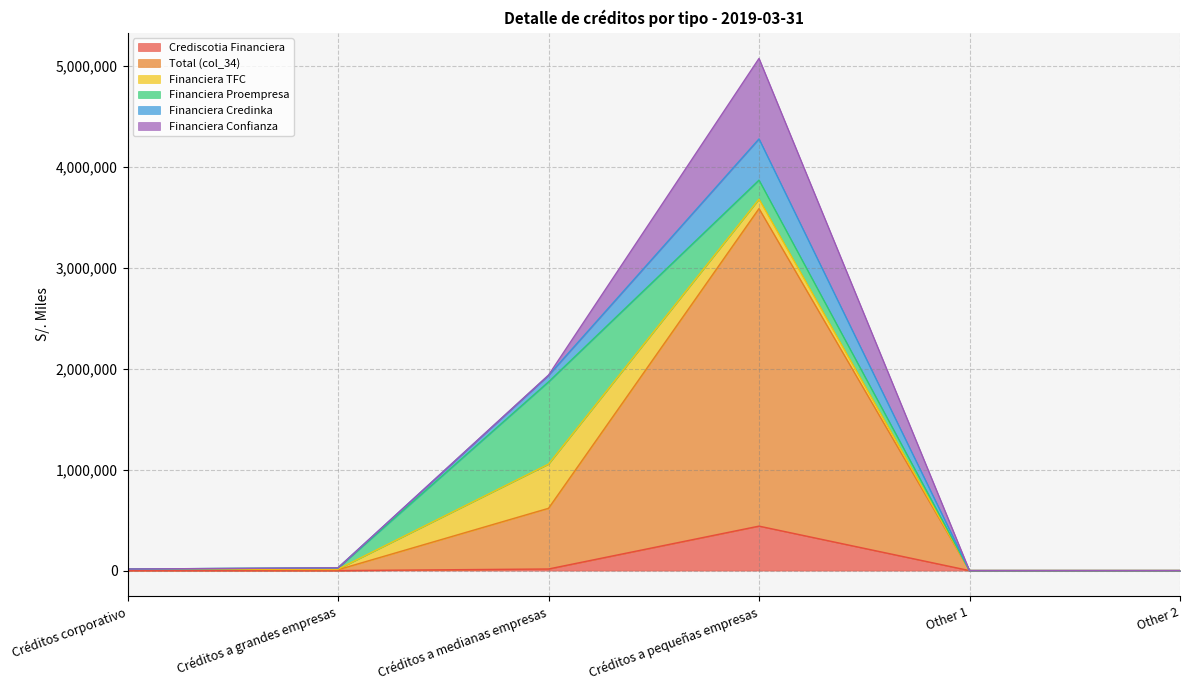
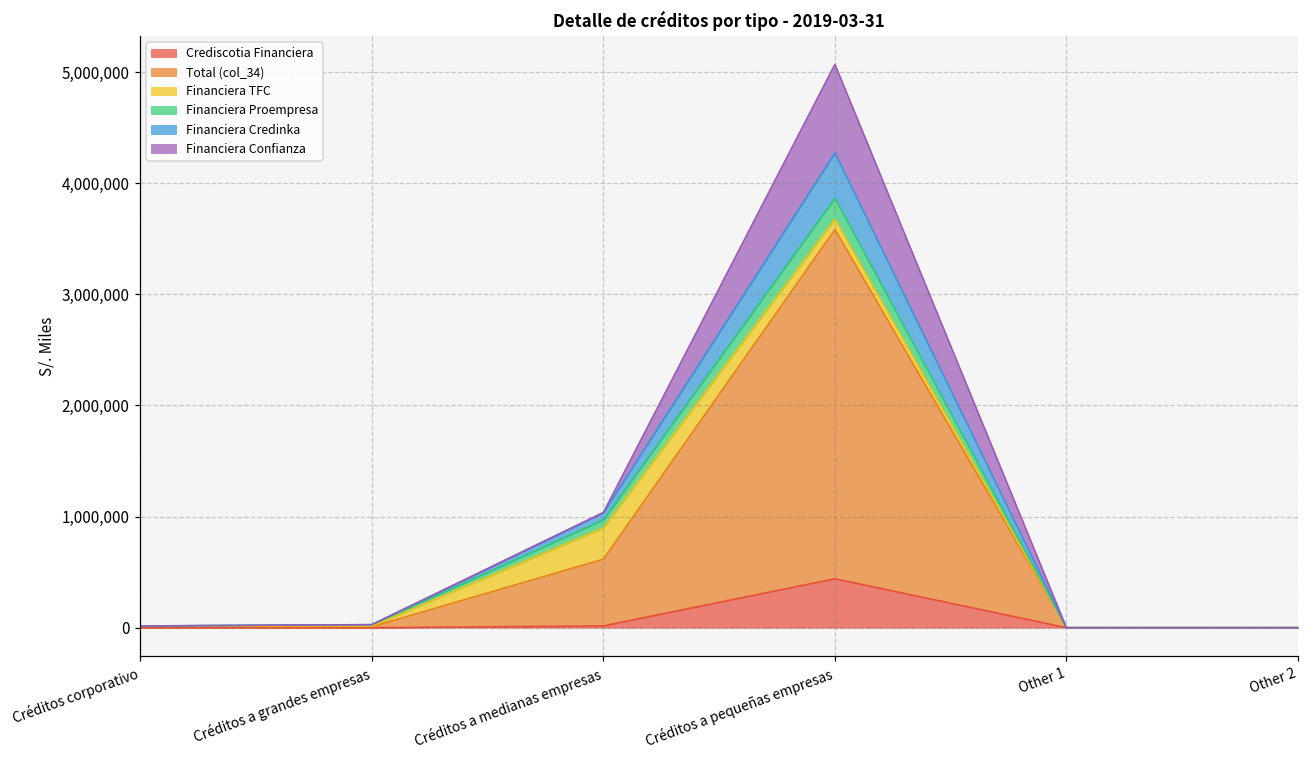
  {
    "Financiera TFC": {
-     "Créditos a medianas empresas": "440,000",
+     "Créditos a medianas empresas": "280,000",
      "Créditos a pequeñas empresas": "90,000"
    },
    "Financiera Proempresa": {
-     "Créditos a medianas empresas": "810,000",
+     "Créditos a medianas empresas": "70,000",
      "Créditos a pequeñas empresas": "190,000"
    },
    "Financiera Credinka": {
      "Créditos a pequeñas empresas": "410,000"
    },
    "Financiera Confianza": {
      "Créditos a pequeñas empresas": "800,000"
    }
  }
